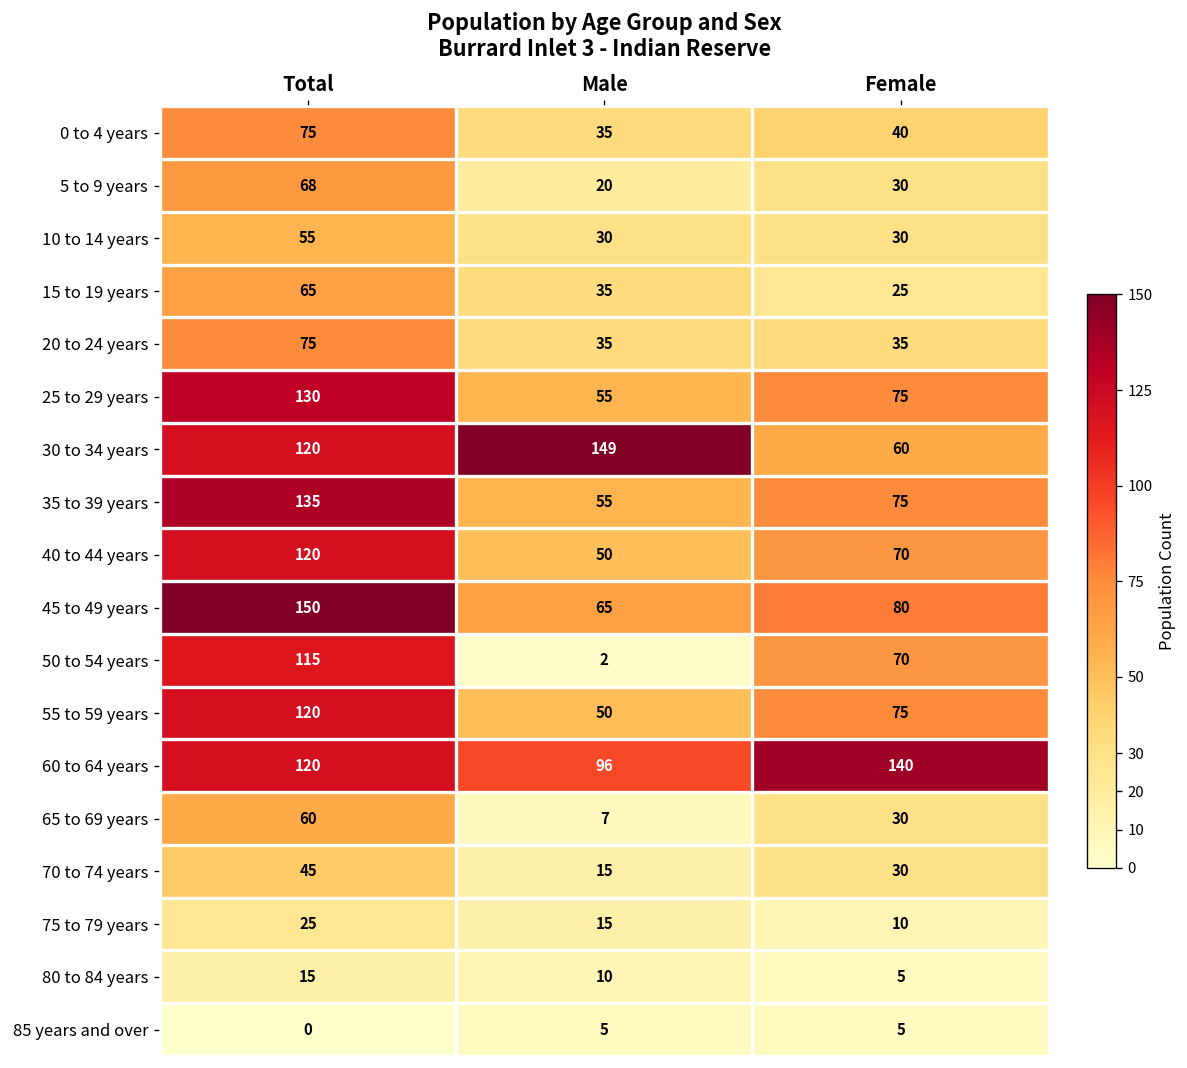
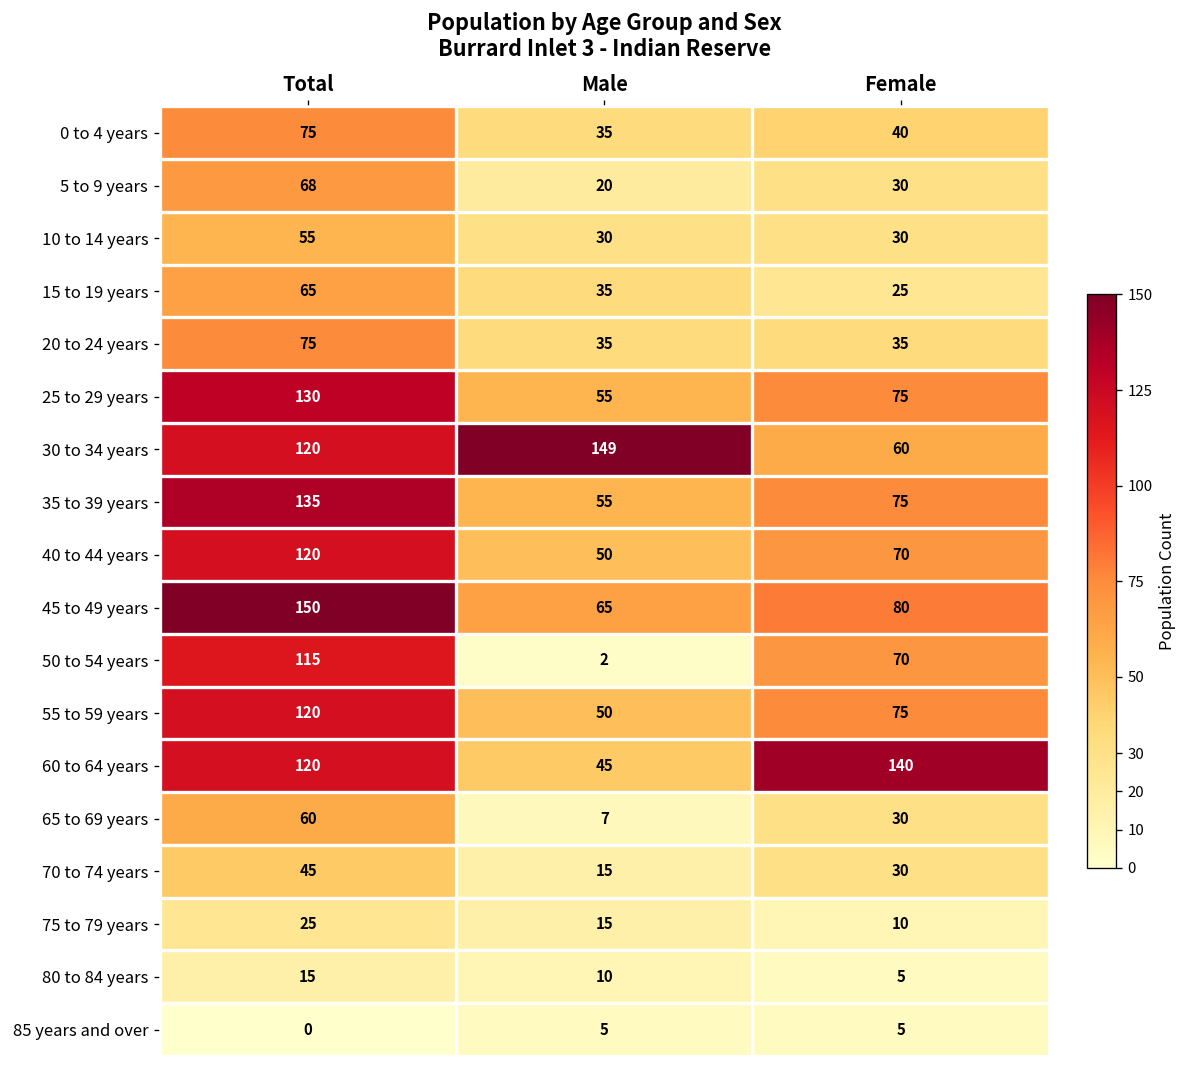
  {
    "0 to 4 years": {
      "Total": 75,
      "Male": 35,
      "Female": 40
    },
    "5 to 9 years": {
      "Total": 68,
      "Male": 20,
      "Female": 30
    },
    "10 to 14 years": {
      "Total": 55,
      "Male": 30,
      "Female": 30
    },
    "15 to 19 years": {
      "Total": 65,
      "Male": 35,
      "Female": 25
    },
    "20 to 24 years": {
      "Total": 75,
      "Male": 35,
      "Female": 35
    },
    "25 to 29 years": {
      "Total": 130,
      "Male": 55,
      "Female": 75
    },
    "30 to 34 years": {
      "Total": 120,
      "Male": 149,
      "Female": 60
    },
    "35 to 39 years": {
      "Total": 135,
      "Male": 55,
      "Female": 75
    },
    "40 to 44 years": {
      "Total": 120,
      "Male": 50,
      "Female": 70
    },
    "45 to 49 years": {
      "Total": 150,
      "Male": 65,
      "Female": 80
    },
    "50 to 54 years": {
      "Total": 115,
      "Male": 2,
      "Female": 70
    },
    "55 to 59 years": {
      "Total": 120,
      "Male": 50,
      "Female": 75
    },
    "60 to 64 years": {
      "Total": 120,
-     "Male": 96,
+     "Male": 45,
      "Female": 140
    },
    "65 to 69 years": {
      "Total": 60,
      "Male": 7,
      "Female": 30
    },
    "70 to 74 years": {
      "Total": 45,
      "Male": 15,
      "Female": 30
    },
    "75 to 79 years": {
      "Total": 25,
      "Male": 15,
      "Female": 10
    },
    "80 to 84 years": {
      "Total": 15,
      "Male": 10,
      "Female": 5
    },
    "85 years and over": {
      "Total": 0,
      "Male": 5,
      "Female": 5
    }
  }
